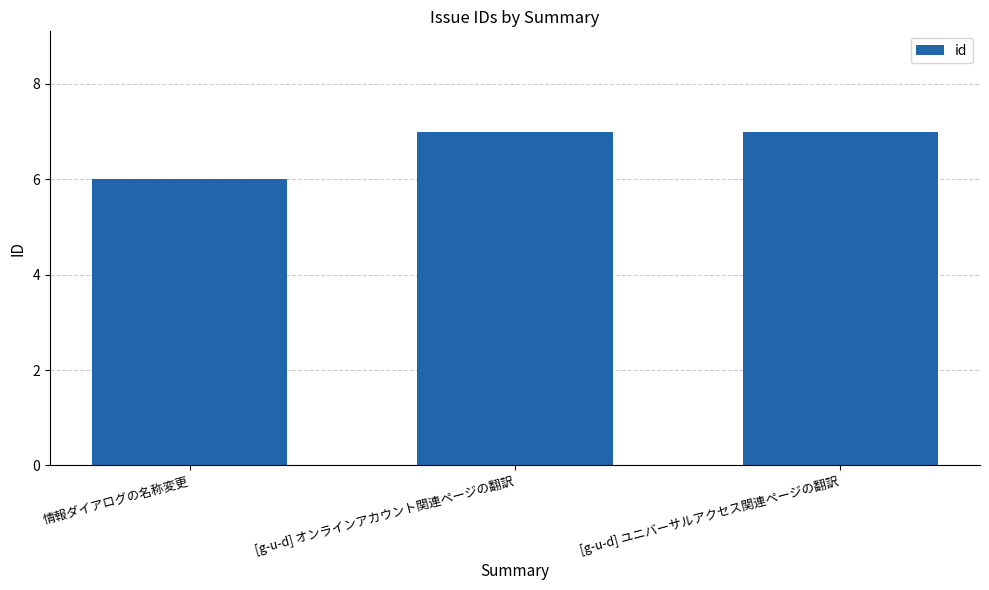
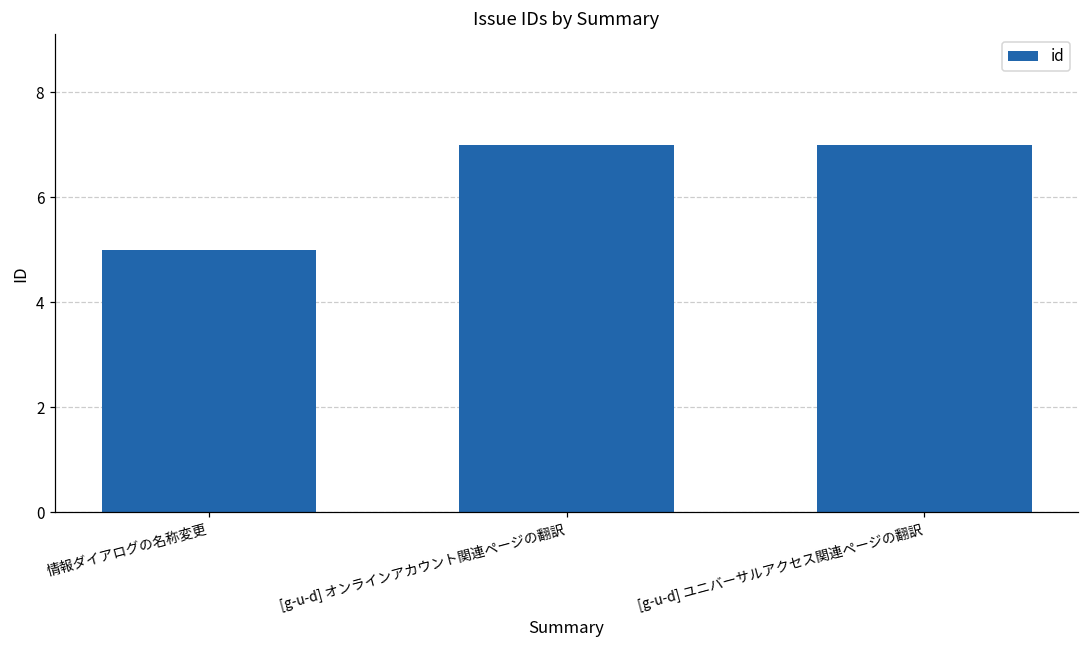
  {
-   "情報ダイアログの名称変更": 6,
+   "情報ダイアログの名称変更": 5,
    "[g-u-d] オンラインアカウント関連ページの翻訳": 7,
    "[g-u-d] ユニバーサルアクセス関連ページの翻訳": 7
  }
